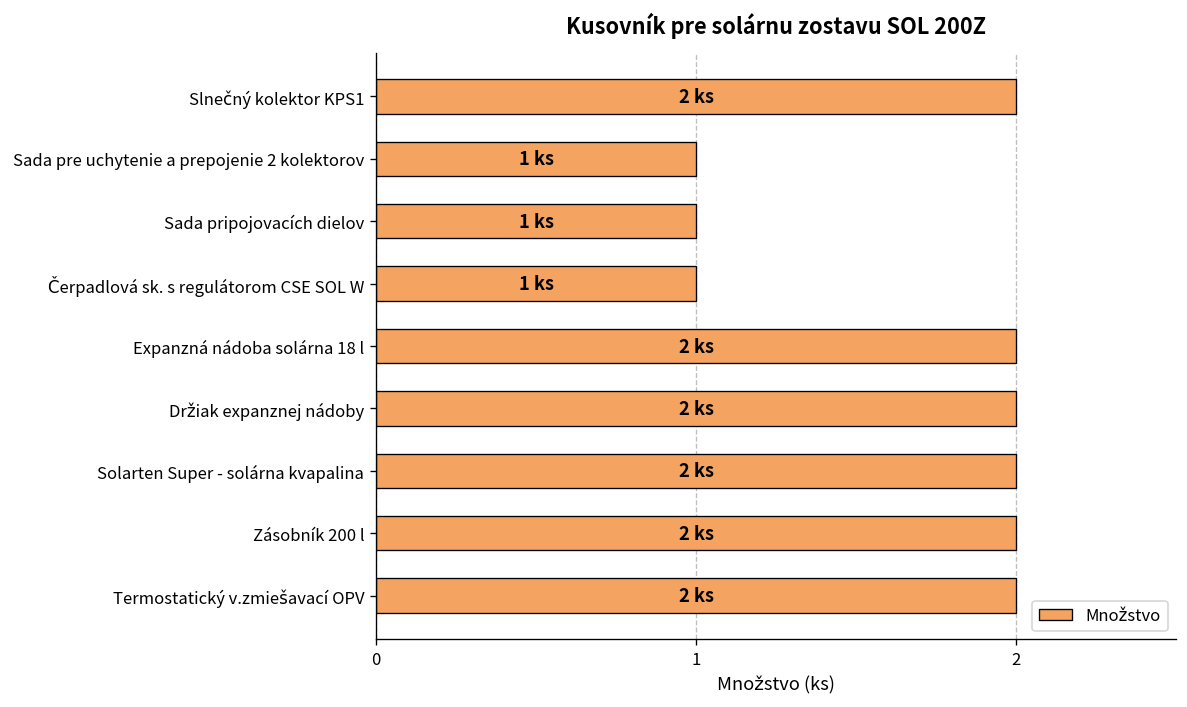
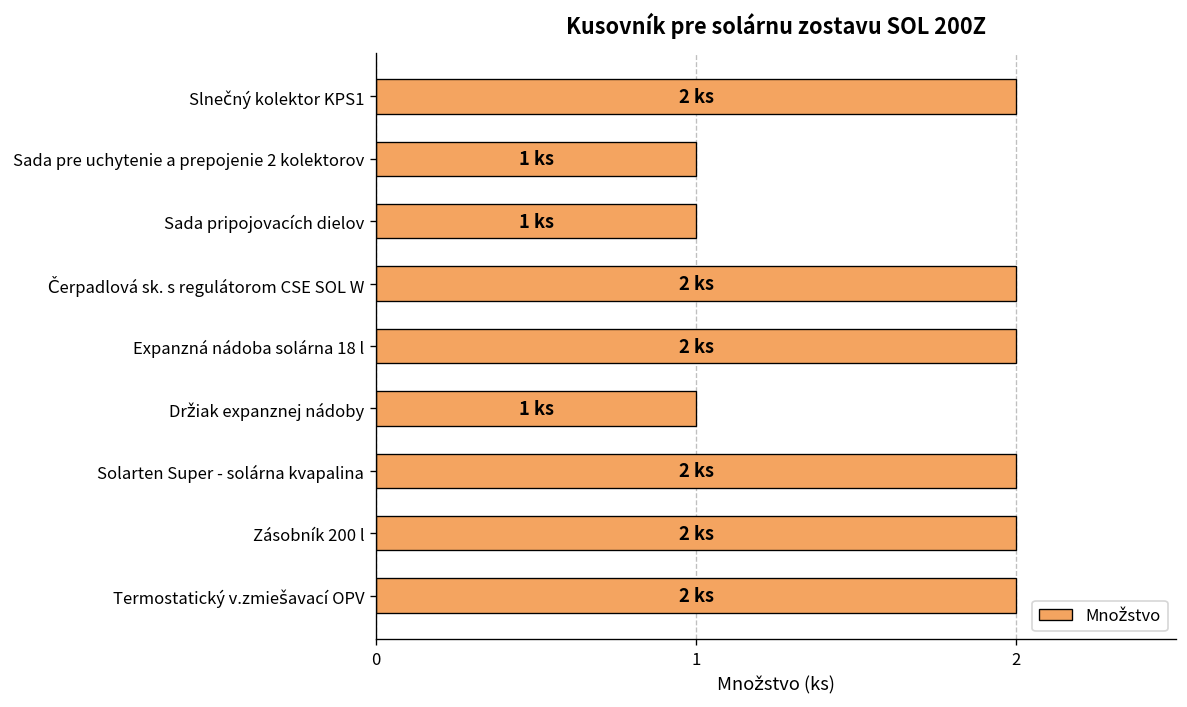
  {
    "Slnečný kolektor KPS1": 2,
    "Sada pre uchytenie a prepojenie 2 kolektorov": 1,
    "Sada pripojovacích dielov": 1,
-   "Čerpadlová sk. s regulátorom CSE SOL W": 1,
+   "Čerpadlová sk. s regulátorom CSE SOL W": 2,
    "Expanzná nádoba solárna 18 l": 2,
-   "Držiak expanznej nádoby": 2,
+   "Držiak expanznej nádoby": 1,
    "Solarten Super - solárna kvapalina": 2,
    "Zásobník 200 l": 2,
    "Termostatický v.zmiešavací OPV": 2
  }
